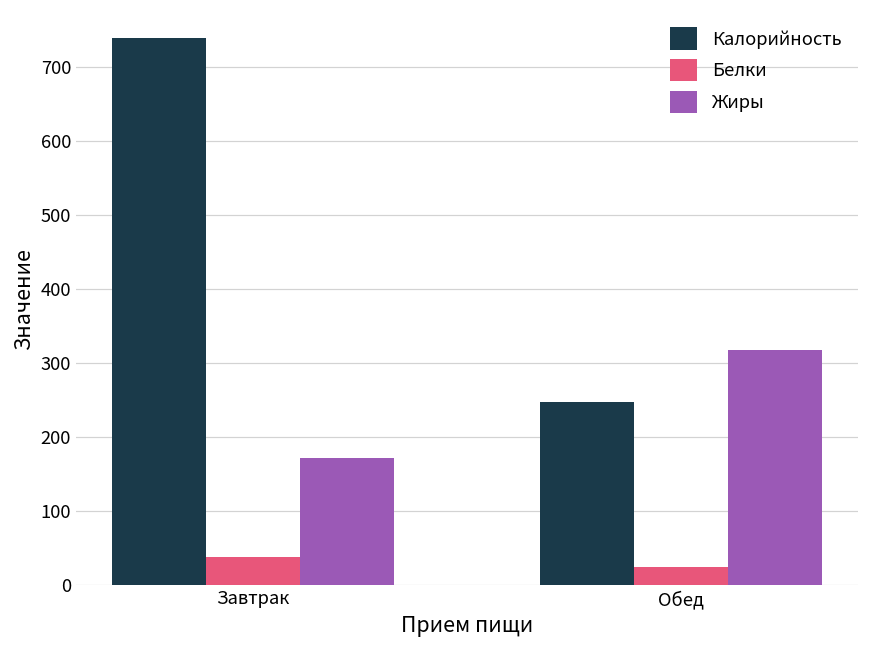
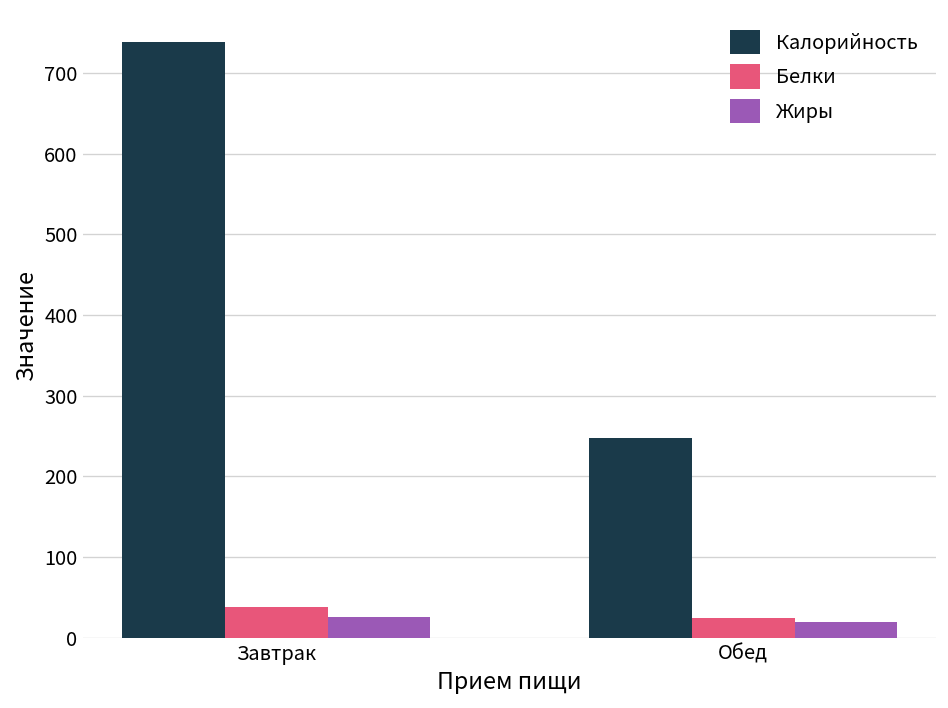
  {
    "Калорийность": {
      "Завтрак": 740,
      "Обед": 250
    },
    "Белки": {
      "Завтрак": 40,
      "Обед": 20
    },
    "Жиры": {
-     "Завтрак": 170,
-     "Обед": 320
+     "Завтрак": 30,
+     "Обед": 20
    }
  }
